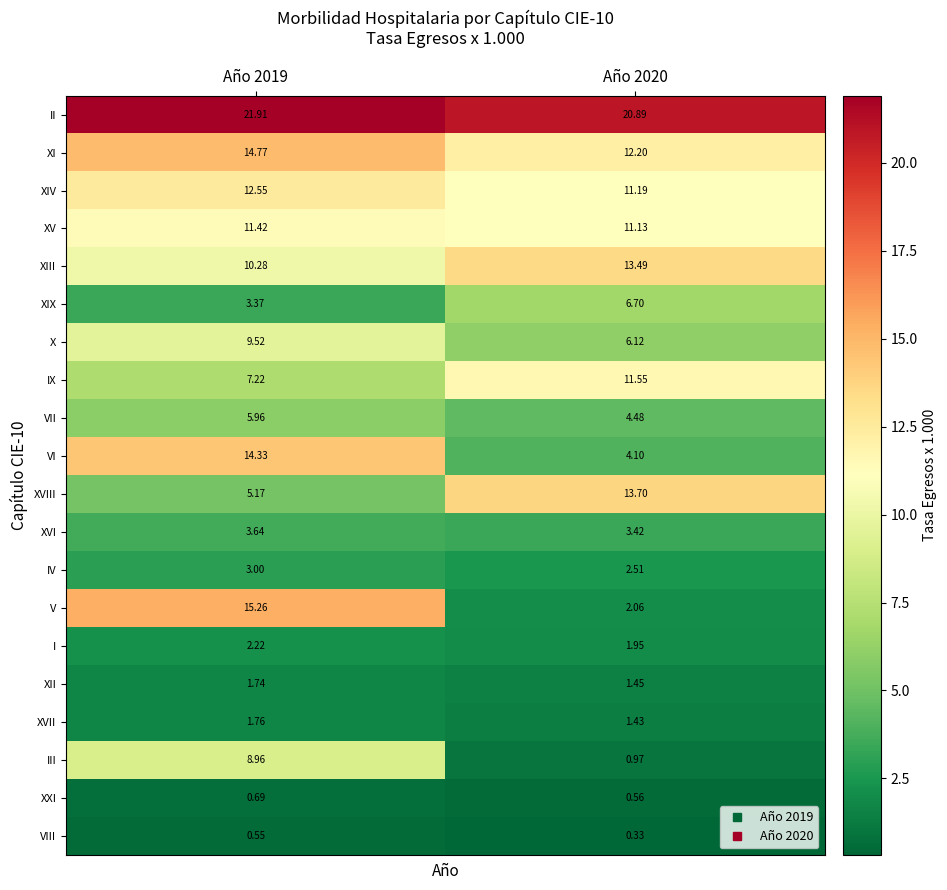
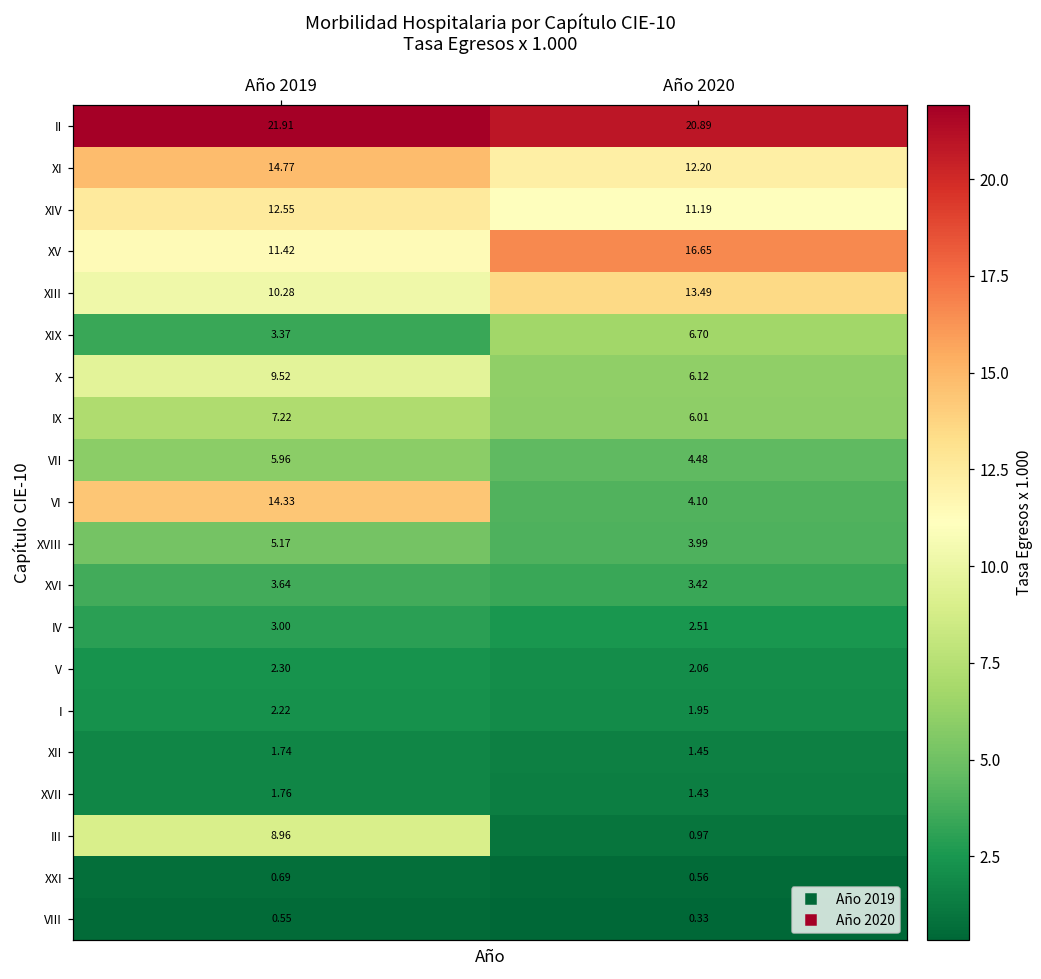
  {
    "II": {
      "Año 2019": 21.91,
      "Año 2020": 20.89
    },
    "XI": {
      "Año 2019": 14.77,
      "Año 2020": 12.20
    },
    "XIV": {
      "Año 2019": 12.55,
      "Año 2020": 11.19
    },
    "XV": {
      "Año 2019": 11.42,
-     "Año 2020": 11.13
+     "Año 2020": 16.65
    },
    "XIII": {
      "Año 2019": 10.28,
      "Año 2020": 13.49
    },
    "XIX": {
      "Año 2019": 3.37,
      "Año 2020": 6.70
    },
    "X": {
      "Año 2019": 9.52,
      "Año 2020": 6.12
    },
    "IX": {
      "Año 2019": 7.22,
-     "Año 2020": 11.55
+     "Año 2020": 6.01
    },
    "VII": {
      "Año 2019": 5.96,
      "Año 2020": 4.48
    },
    "VI": {
      "Año 2019": 14.33,
      "Año 2020": 4.10
    },
    "XVIII": {
      "Año 2019": 5.17,
-     "Año 2020": 13.70
+     "Año 2020": 3.99
    },
    "XVI": {
      "Año 2019": 3.64,
      "Año 2020": 3.42
    },
    "IV": {
      "Año 2019": 3.00,
      "Año 2020": 2.51
    },
    "V": {
-     "Año 2019": 15.26,
+     "Año 2019": 2.30,
      "Año 2020": 2.06
    },
    "I": {
      "Año 2019": 2.22,
      "Año 2020": 1.95
    },
    "XII": {
      "Año 2019": 1.74,
      "Año 2020": 1.45
    },
    "XVII": {
      "Año 2019": 1.76,
      "Año 2020": 1.43
    },
    "III": {
      "Año 2019": 8.96,
      "Año 2020": 0.97
    },
    "XXI": {
      "Año 2019": 0.69,
      "Año 2020": 0.56
    },
    "VIII": {
      "Año 2019": 0.55,
      "Año 2020": 0.33
    }
  }
